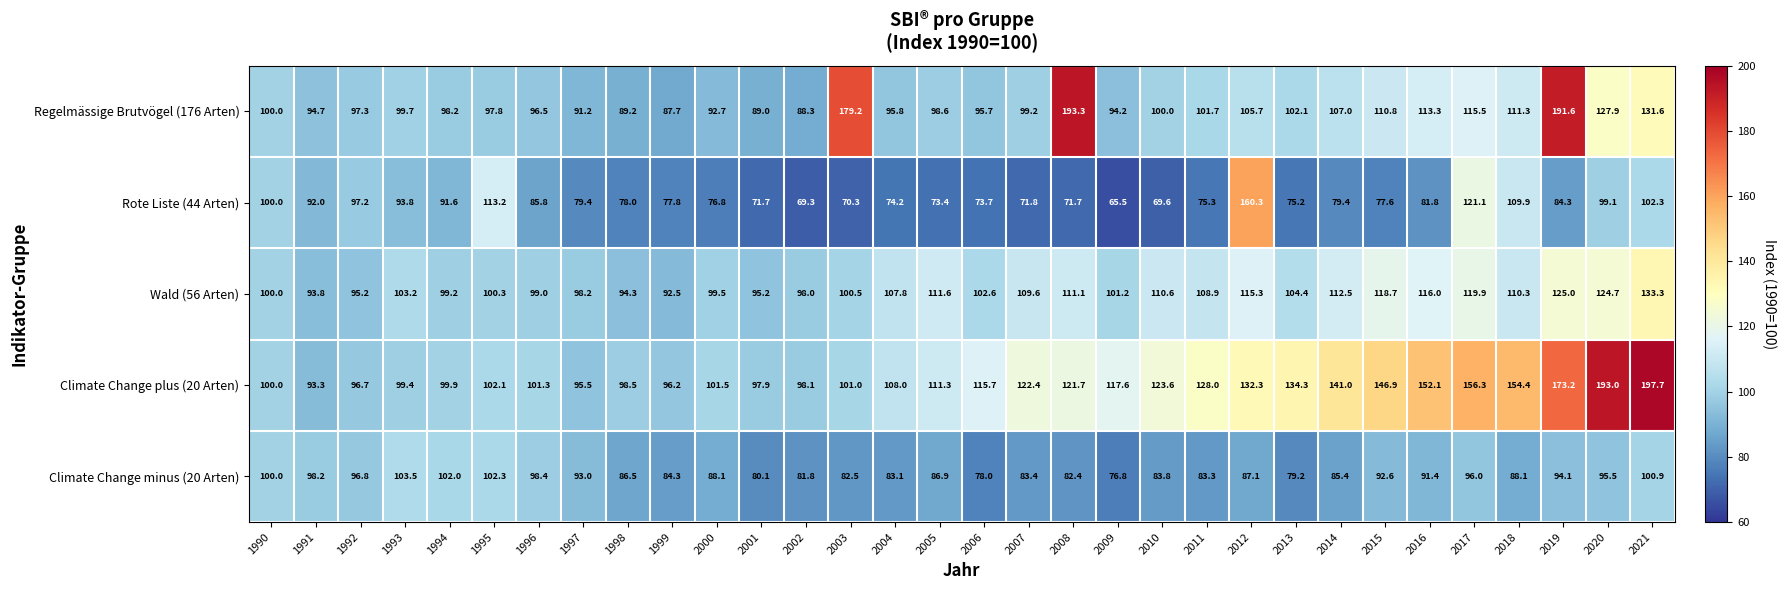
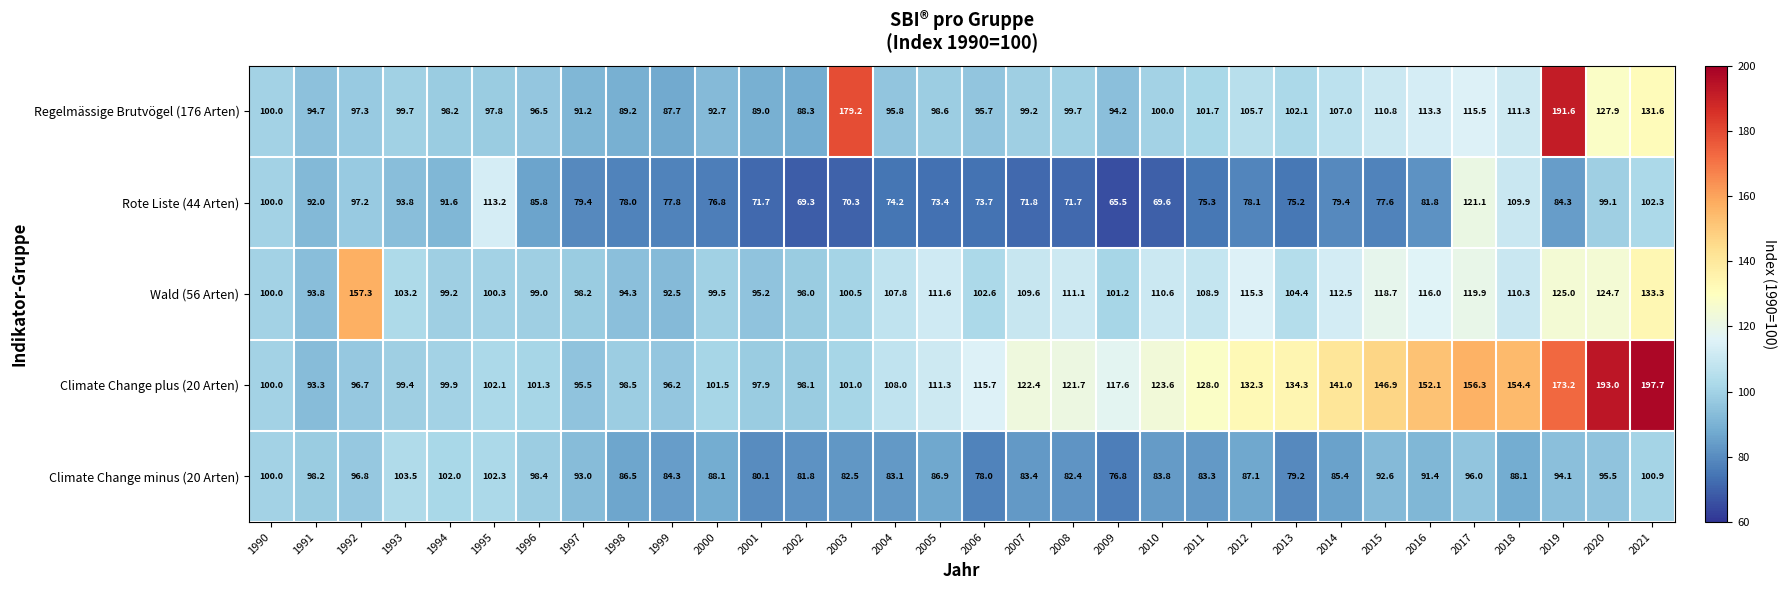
  {
    "Regelmässige Brutvögel (176 Arten)": {
      "1990": 100.0,
      "1991": 94.7,
      "1992": 97.3,
      "1993": 99.7,
      "1994": 98.2,
      "1995": 97.8,
      "1996": 96.5,
      "1997": 91.2,
      "1998": 89.2,
      "1999": 87.7,
      "2000": 92.7,
      "2001": 89.0,
      "2002": 88.3,
      "2003": 179.2,
      "2004": 95.8,
      "2005": 98.6,
      "2006": 95.7,
      "2007": 99.2,
-     "2008": 193.3,
+     "2008": 99.7,
      "2009": 94.2,
      "2010": 100.0,
      "2011": 101.7,
      "2012": 105.7,
      "2013": 102.1,
      "2014": 107.0,
      "2015": 110.8,
      "2016": 113.3,
      "2017": 115.5,
      "2018": 111.3,
      "2019": 191.6,
      "2020": 127.9,
      "2021": 131.6
    },
    "Rote Liste (44 Arten)": {
      "1990": 100.0,
      "1991": 92.0,
      "1992": 97.2,
      "1993": 93.8,
      "1994": 91.6,
      "1995": 113.2,
      "1996": 85.8,
      "1997": 79.4,
      "1998": 78.0,
      "1999": 77.8,
      "2000": 76.8,
      "2001": 71.7,
      "2002": 69.3,
      "2003": 70.3,
      "2004": 74.2,
      "2005": 73.4,
      "2006": 73.7,
      "2007": 71.8,
      "2008": 71.7,
      "2009": 65.5,
      "2010": 69.6,
      "2011": 75.3,
-     "2012": 160.3,
+     "2012": 78.1,
      "2013": 75.2,
      "2014": 79.4,
      "2015": 77.6,
      "2016": 81.8,
      "2017": 121.1,
      "2018": 109.9,
      "2019": 84.3,
      "2020": 99.1,
      "2021": 102.3
    },
    "Wald (56 Arten)": {
      "1990": 100.0,
      "1991": 93.8,
-     "1992": 95.2,
+     "1992": 157.3,
      "1993": 103.2,
      "1994": 99.2,
      "1995": 100.3,
      "1996": 99.0,
      "1997": 98.2,
      "1998": 94.3,
      "1999": 92.5,
      "2000": 99.5,
      "2001": 95.2,
      "2002": 98.0,
      "2003": 100.5,
      "2004": 107.8,
      "2005": 111.6,
      "2006": 102.6,
      "2007": 109.6,
      "2008": 111.1,
      "2009": 101.2,
      "2010": 110.6,
      "2011": 108.9,
      "2012": 115.3,
      "2013": 104.4,
      "2014": 112.5,
      "2015": 118.7,
      "2016": 116.0,
      "2017": 119.9,
      "2018": 110.3,
      "2019": 125.0,
      "2020": 124.7,
      "2021": 133.3
    },
    "Climate Change plus (20 Arten)": {
      "1990": 100.0,
      "1991": 93.3,
      "1992": 96.7,
      "1993": 99.4,
      "1994": 99.9,
      "1995": 102.1,
      "1996": 101.3,
      "1997": 95.5,
      "1998": 98.5,
      "1999": 96.2,
      "2000": 101.5,
      "2001": 97.9,
      "2002": 98.1,
      "2003": 101.0,
      "2004": 108.0,
      "2005": 111.3,
      "2006": 115.7,
      "2007": 122.4,
      "2008": 121.7,
      "2009": 117.6,
      "2010": 123.6,
      "2011": 128.0,
      "2012": 132.3,
      "2013": 134.3,
      "2014": 141.0,
      "2015": 146.9,
      "2016": 152.1,
      "2017": 156.3,
      "2018": 154.4,
      "2019": 173.2,
      "2020": 193.0,
      "2021": 197.7
    },
    "Climate Change minus (20 Arten)": {
      "1990": 100.0,
      "1991": 98.2,
      "1992": 96.8,
      "1993": 103.5,
      "1994": 102.0,
      "1995": 102.3,
      "1996": 98.4,
      "1997": 93.0,
      "1998": 86.5,
      "1999": 84.3,
      "2000": 88.1,
      "2001": 80.1,
      "2002": 81.8,
      "2003": 82.5,
      "2004": 83.1,
      "2005": 86.9,
      "2006": 78.0,
      "2007": 83.4,
      "2008": 82.4,
      "2009": 76.8,
      "2010": 83.8,
      "2011": 83.3,
      "2012": 87.1,
      "2013": 79.2,
      "2014": 85.4,
      "2015": 92.6,
      "2016": 91.4,
      "2017": 96.0,
      "2018": 88.1,
      "2019": 94.1,
      "2020": 95.5,
      "2021": 100.9
    }
  }
